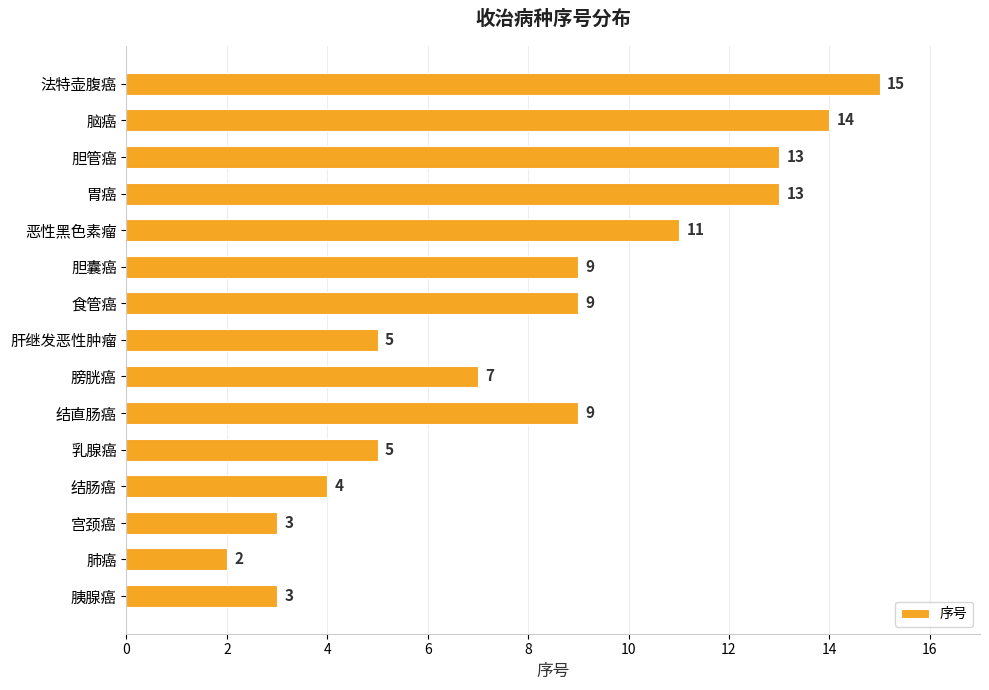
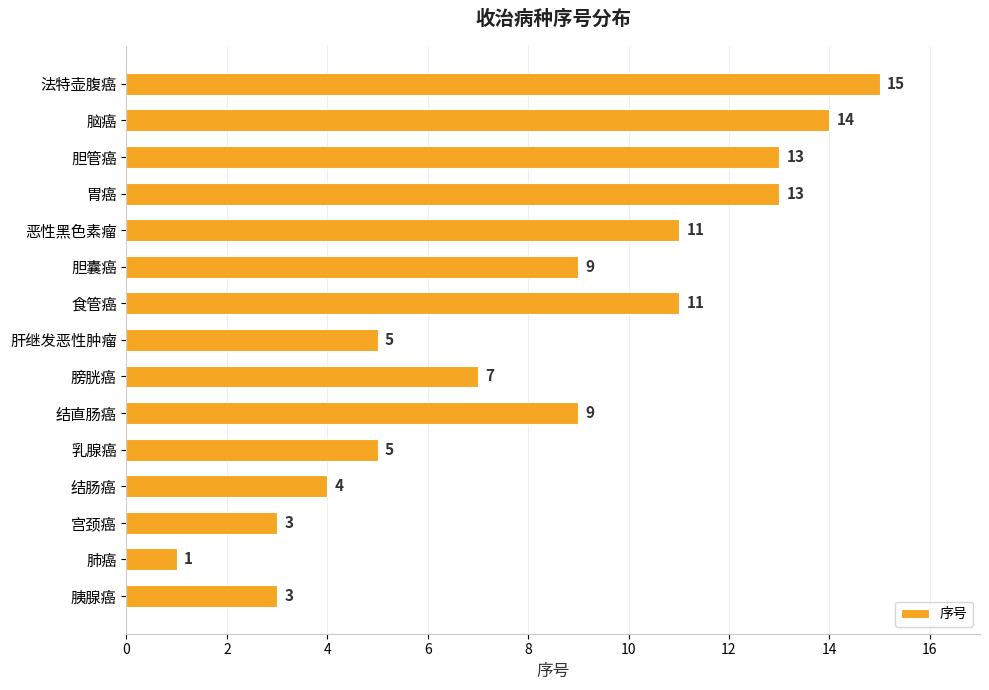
  {
    "法特壶腹癌": 15,
    "脑癌": 14,
    "胆管癌": 13,
    "胃癌": 13,
    "恶性黑色素瘤": 11,
    "胆囊癌": 9,
-   "食管癌": 9,
+   "食管癌": 11,
    "肝继发恶性肿瘤": 5,
    "膀胱癌": 7,
    "结直肠癌": 9,
    "乳腺癌": 5,
    "结肠癌": 4,
    "宫颈癌": 3,
-   "肺癌": 2,
+   "肺癌": 1,
    "胰腺癌": 3
  }
